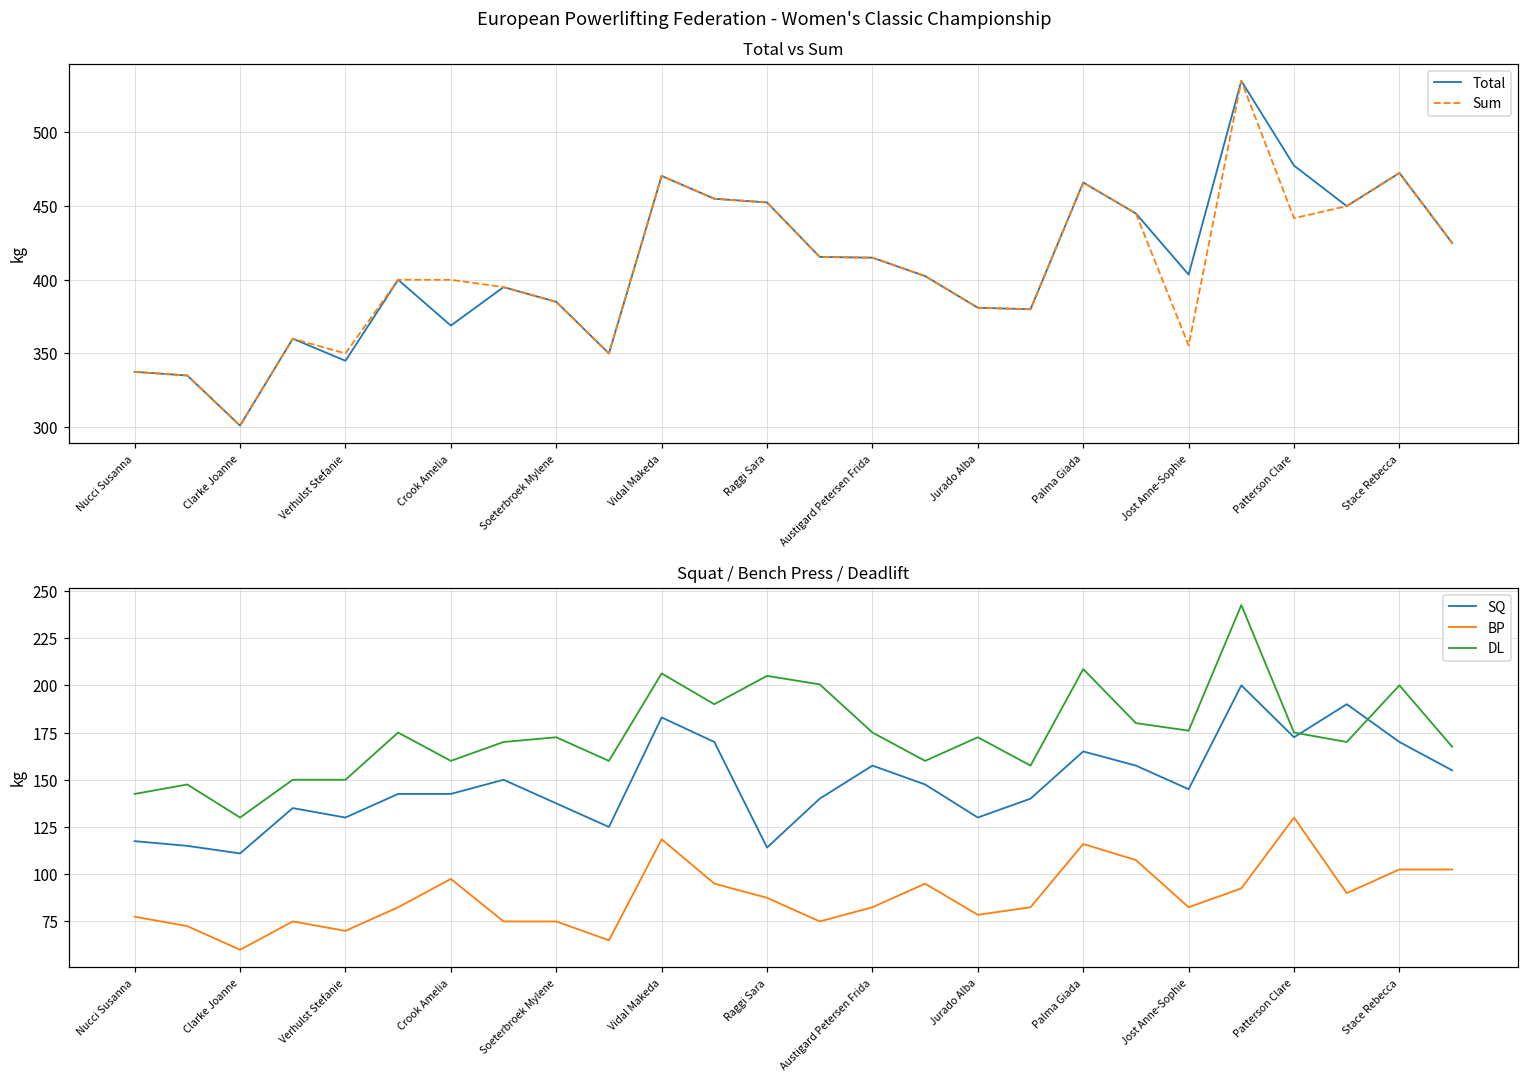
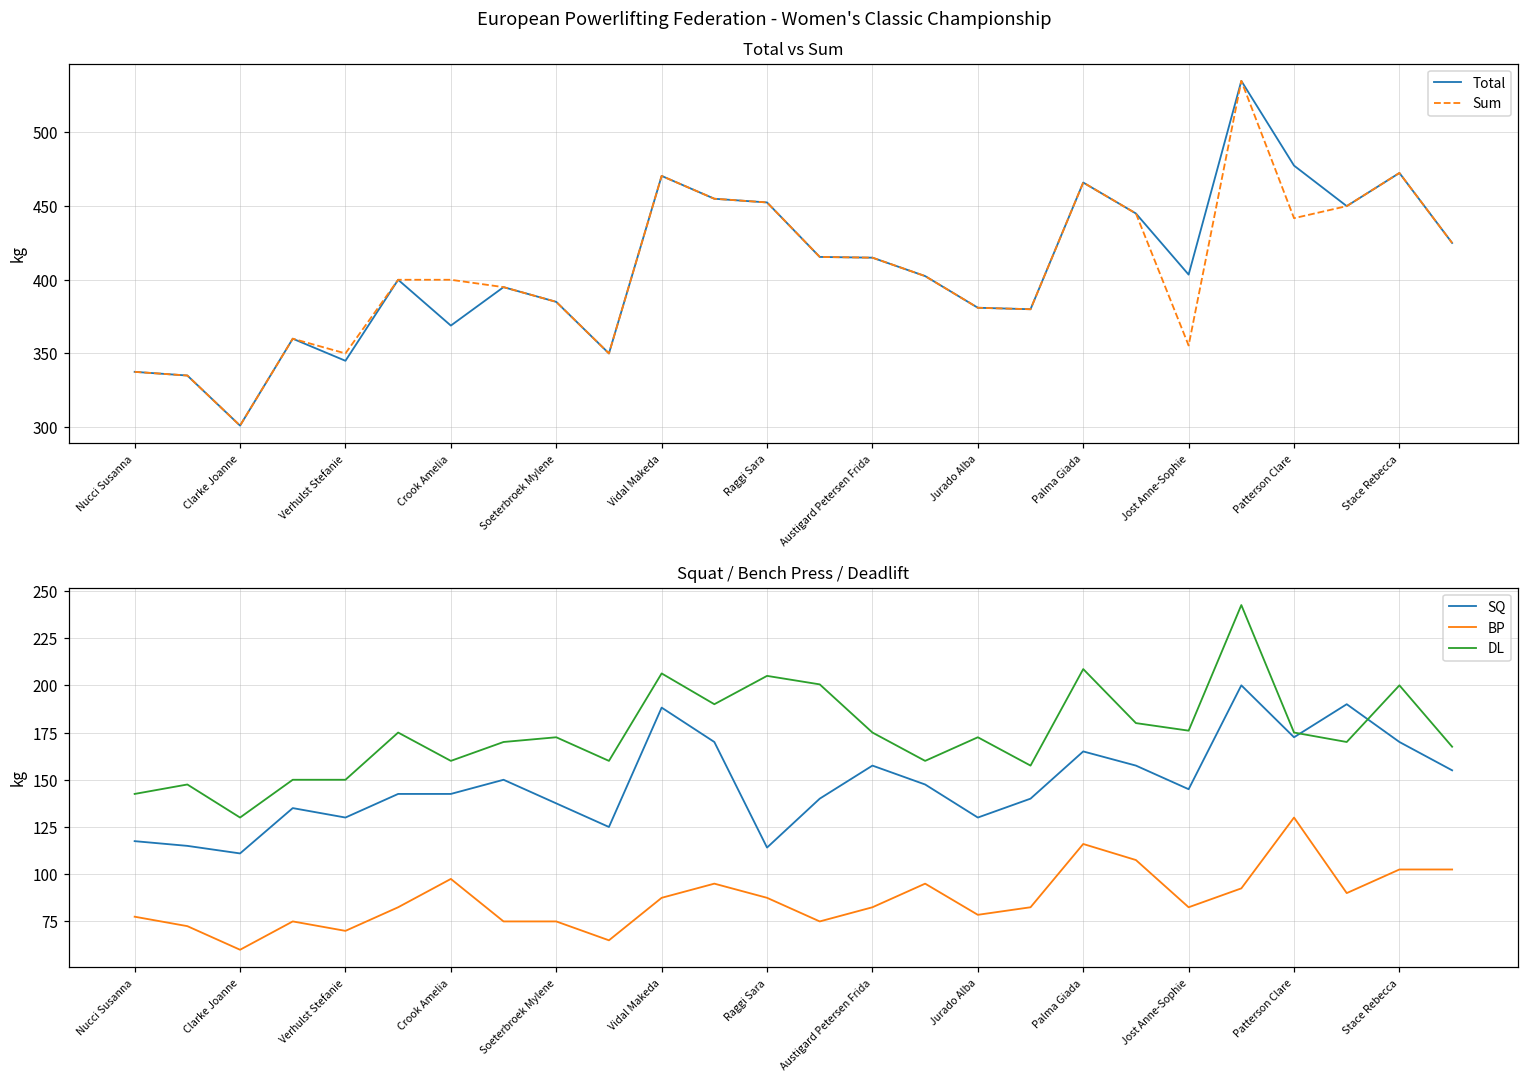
  {
    "Total vs Sum": {
      "Total": {
        "Verhulst Stefanie": 345,
        "Crook Amelia": 369,
        "Jost Anne-Sophie": 404,
        "Patterson Clare": 478
      },
      "Sum": {
        "Verhulst Stefanie": 350,
        "Crook Amelia": 400,
        "Jost Anne-Sophie": 355,
        "Patterson Clare": 442
      }
    },
    "Squat / Bench Press / Deadlift": {
      "SQ": {
        "Nucci Susanna": 118,
        "Clarke Joanne": 111,
        "Verhulst Stefanie": 130,
        "Crook Amelia": 143,
        "Soeterbroek Mylene": 138,
-       "Vidal Makeda": 183,
+       "Vidal Makeda": 188,
        "Raggi Sara": 114,
        "Austigard Petersen Frida": 158,
        "Jurado Alba": 130,
        "Palma Giada": 165,
        "Jost Anne-Sophie": 145,
        "Patterson Clare": 173,
        "Stace Rebecca": 170
      },
      "BP": {
        "Nucci Susanna": 78,
        "Clarke Joanne": 60,
        "Verhulst Stefanie": 70,
        "Crook Amelia": 98,
        "Soeterbroek Mylene": 75,
-       "Vidal Makeda": 119,
+       "Vidal Makeda": 88,
        "Raggi Sara": 88,
        "Austigard Petersen Frida": 83,
        "Jurado Alba": 79,
        "Palma Giada": 116,
        "Jost Anne-Sophie": 83,
        "Patterson Clare": 130,
        "Stace Rebecca": 103
      },
      "DL": {
        "Nucci Susanna": 143,
        "Clarke Joanne": 130,
        "Verhulst Stefanie": 150,
        "Crook Amelia": 160,
        "Soeterbroek Mylene": 173,
        "Vidal Makeda": 206,
        "Raggi Sara": 205,
        "Austigard Petersen Frida": 175,
        "Jurado Alba": 173,
        "Palma Giada": 209,
        "Jost Anne-Sophie": 176,
        "Patterson Clare": 175,
        "Stace Rebecca": 200
      }
    }
  }
